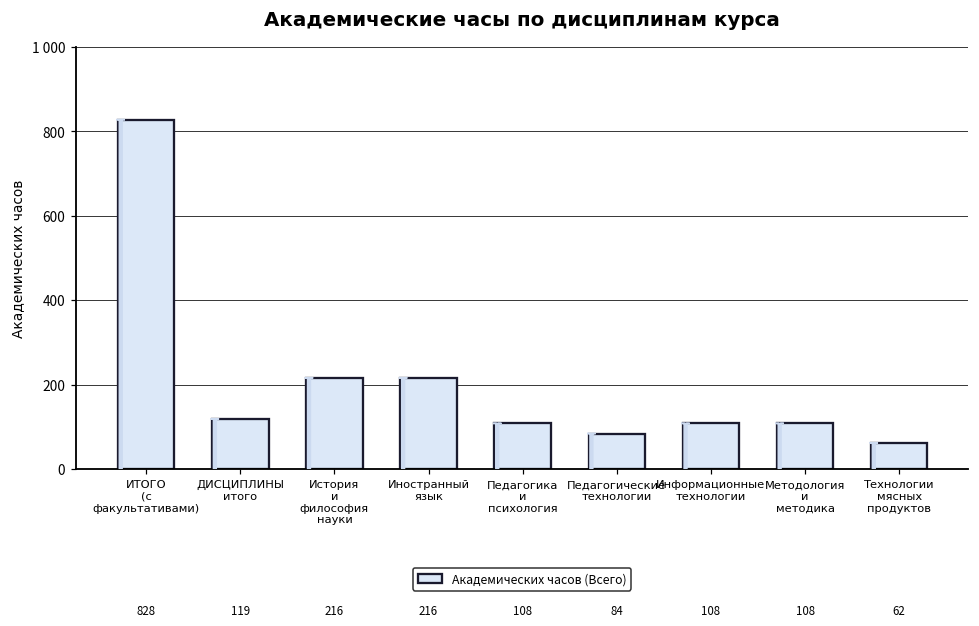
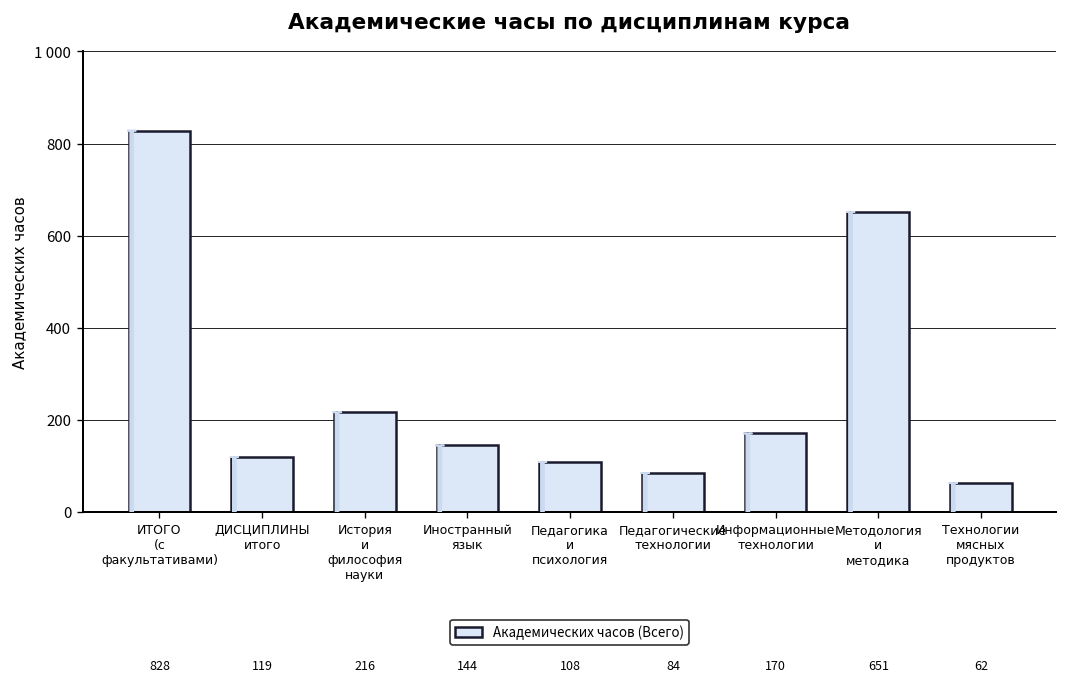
  {
-   "Иностранный язык": 216,
-   "Информационные технологии": 108,
-   "Методология и методика": 108
+   "Иностранный язык": 144,
+   "Информационные технологии": 170,
+   "Методология и методика": 651
  }
